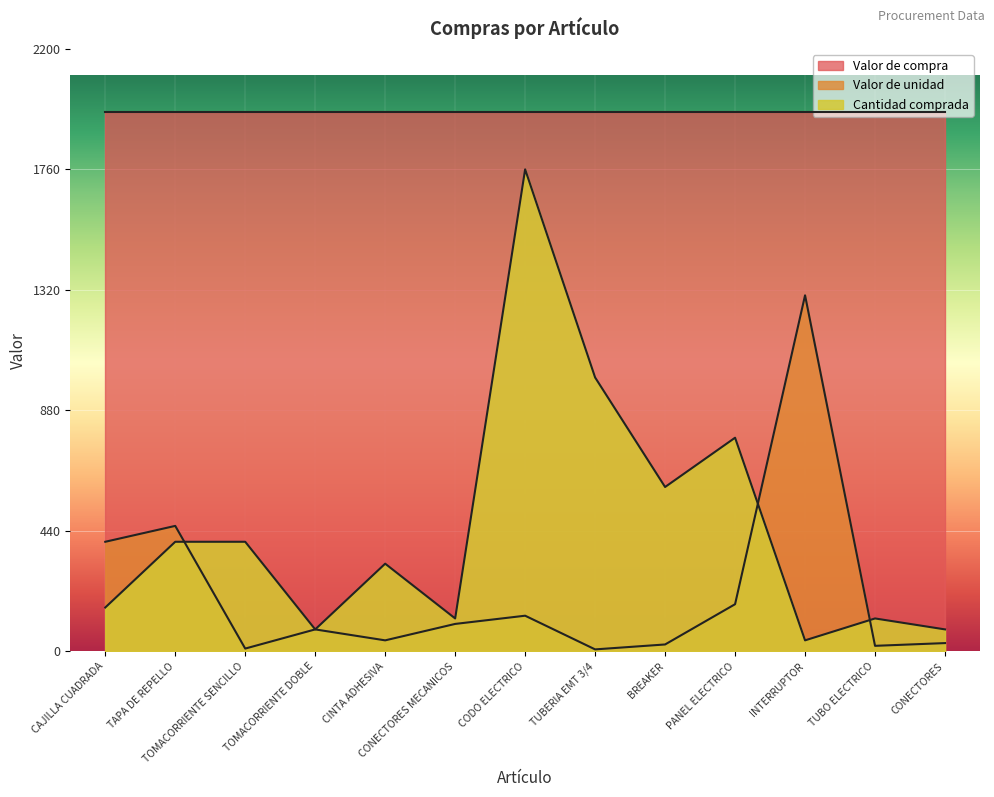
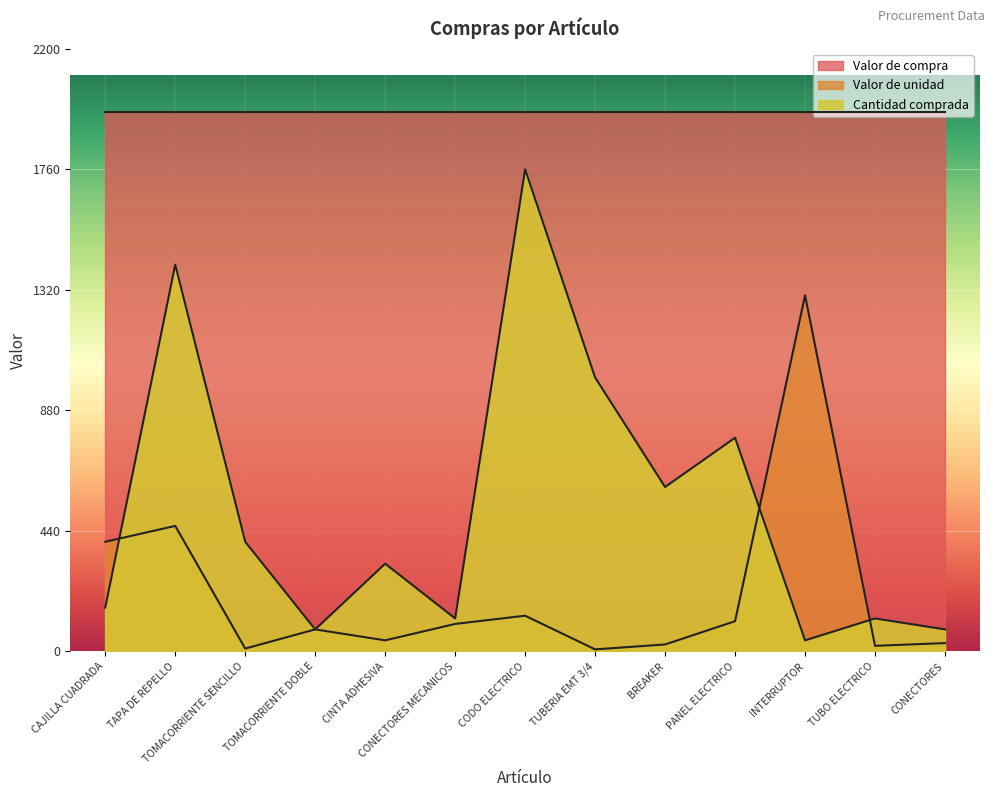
  {
    "Valor de compra": {
      "CAJILLA CUADRADA": 1970,
      "TAPA DE REPELLO": 1970,
      "TOMACORRIENTE SENCILLO": 1970,
      "TOMACORRIENTE DOBLE": 1970,
      "CINTA ADHESIVA": 1970,
      "CONECTORES MECANICOS": 1970,
      "CODO ELECTRICO": 1970,
      "TUBERIA EMT 3/4": 1970,
      "BREAKER": 1970,
      "PANEL ELECTRICO": 1970,
      "INTERRUPTOR": 1970
    },
    "Valor de unidad": {
      "CAJILLA CUADRADA": 400,
      "TAPA DE REPELLO": 460,
      "TOMACORRIENTE SENCILLO": 10,
      "CINTA ADHESIVA": 40,
      "CONECTORES MECANICOS": 100,
      "CODO ELECTRICO": 130,
      "TUBERIA EMT 3/4": 10,
      "BREAKER": 30,
-     "PANEL ELECTRICO": 170,
+     "PANEL ELECTRICO": 110,
      "INTERRUPTOR": 1300,
      "TUBO ELECTRICO": 20,
      "CONECTORES": 30
    },
    "Cantidad comprada": {
      "CAJILLA CUADRADA": 160,
-     "TAPA DE REPELLO": 400,
+     "TAPA DE REPELLO": 1410,
      "TOMACORRIENTE SENCILLO": 400,
      "CINTA ADHESIVA": 320,
      "CONECTORES MECANICOS": 120,
      "CODO ELECTRICO": 1760,
      "TUBERIA EMT 3/4": 1000,
      "BREAKER": 600,
      "PANEL ELECTRICO": 780,
      "INTERRUPTOR": 40,
      "TUBO ELECTRICO": 120,
      "CONECTORES": 80
    }
  }
